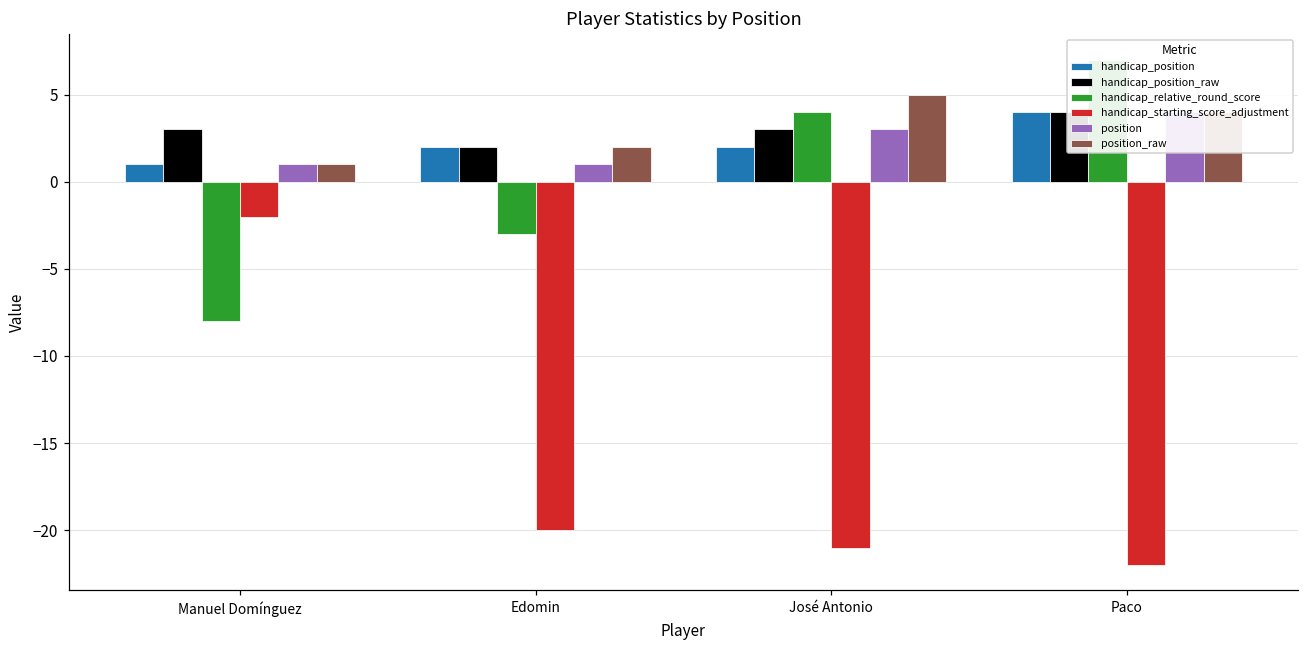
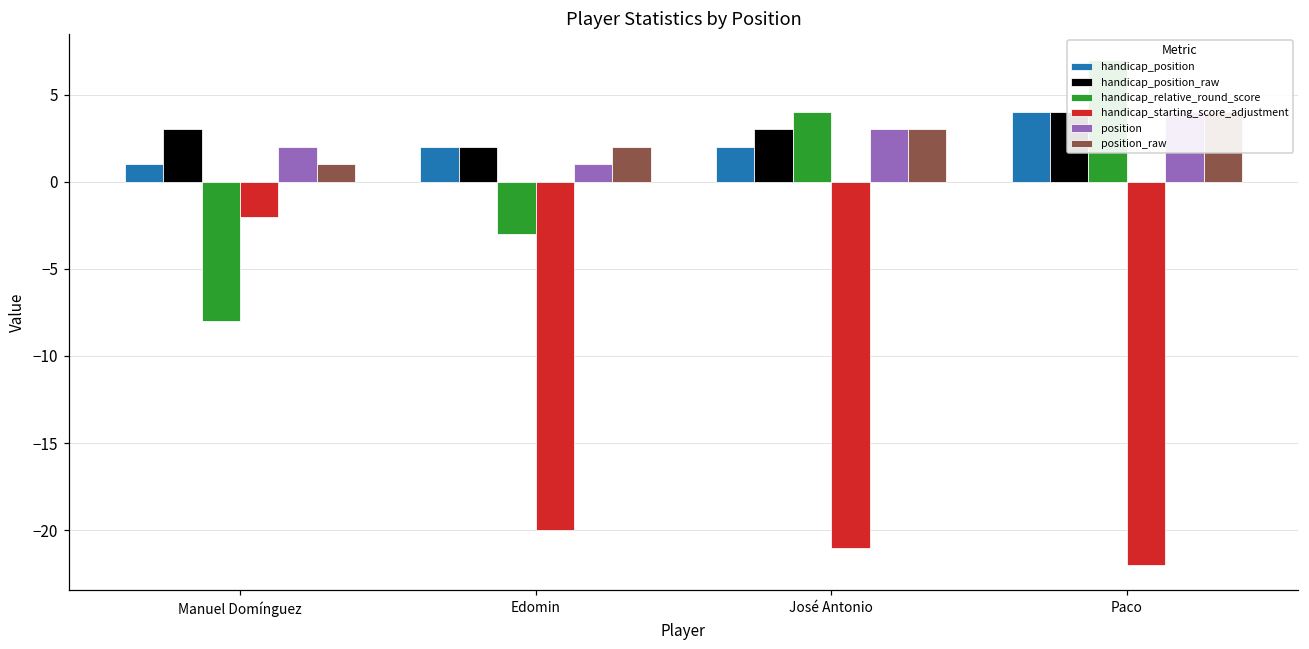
  {
    "handicap_position": {
      "Manuel Domínguez": 1,
      "Edomin": 2,
      "José Antonio": 2,
      "Paco": 4
    },
    "handicap_position_raw": {
      "Manuel Domínguez": 3,
      "Edomin": 2,
      "José Antonio": 3
    },
    "handicap_relative_round_score": {
      "Manuel Domínguez": -8,
      "Edomin": -3,
      "José Antonio": 4
    },
    "handicap_starting_score_adjustment": {
      "Manuel Domínguez": -2,
      "Edomin": -20,
      "José Antonio": -21,
      "Paco": -22
    },
    "position": {
-     "Manuel Domínguez": 1,
+     "Manuel Domínguez": 2,
      "Edomin": 1,
      "José Antonio": 3
    },
    "position_raw": {
      "Manuel Domínguez": 1,
      "Edomin": 2,
-     "José Antonio": 5
+     "José Antonio": 3
    }
  }
